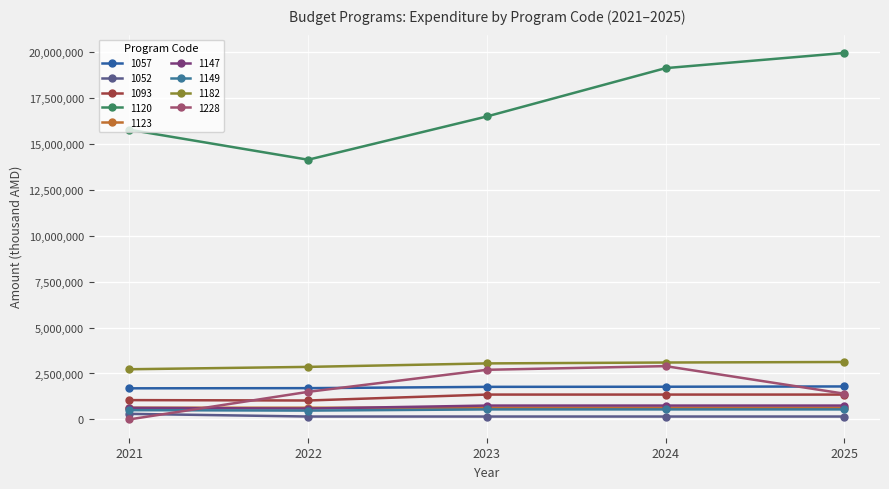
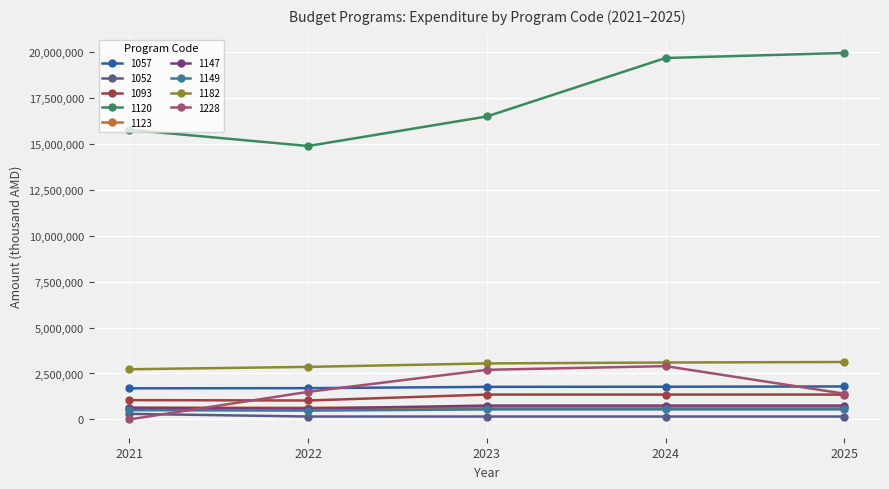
  {
    "1120": {
-     "2022": "14,100,000",
+     "2022": "14,900,000",
      "2023": "16,500,000",
-     "2024": "19,100,000",
+     "2024": "19,700,000",
      "2025": "19,900,000"
    }
  }
